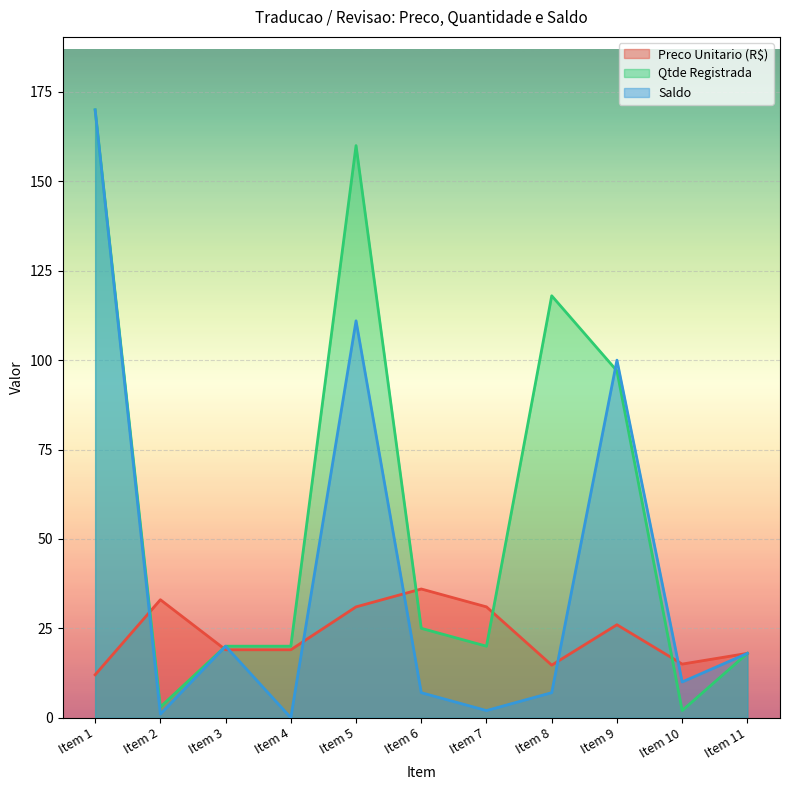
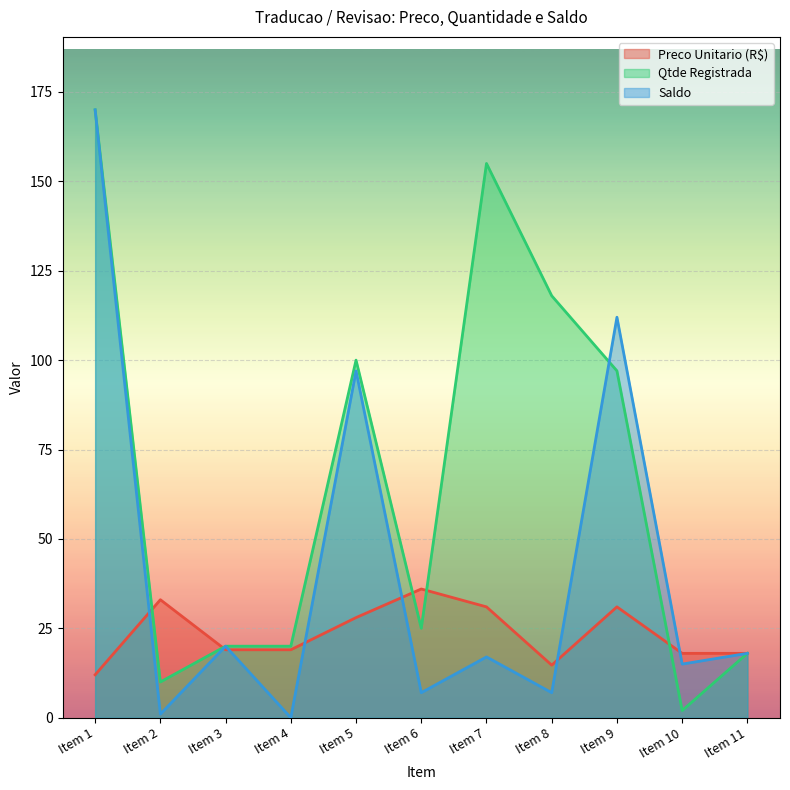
  {
    "Preco Unitario (R$)": {
      "Item 1": 12,
      "Item 2": 33,
      "Item 3": 19,
      "Item 4": 19,
-     "Item 5": 31,
+     "Item 5": 28,
      "Item 6": 36,
      "Item 7": 31,
      "Item 8": 15,
-     "Item 9": 26,
-     "Item 10": 15
+     "Item 9": 31,
+     "Item 10": 18
    },
    "Qtde Registrada": {
-     "Item 2": 3,
+     "Item 2": 10,
      "Item 4": 20,
-     "Item 5": 160,
+     "Item 5": 100,
      "Item 6": 25,
-     "Item 7": 20,
+     "Item 7": 155,
      "Item 8": 118,
      "Item 9": 97,
      "Item 10": 2
    },
    "Saldo": {
      "Item 2": 1,
      "Item 4": 0,
-     "Item 5": 111,
+     "Item 5": 97,
      "Item 6": 7,
-     "Item 7": 2,
+     "Item 7": 17,
      "Item 8": 7,
-     "Item 9": 100,
-     "Item 10": 10
+     "Item 9": 112,
+     "Item 10": 15
    }
  }
